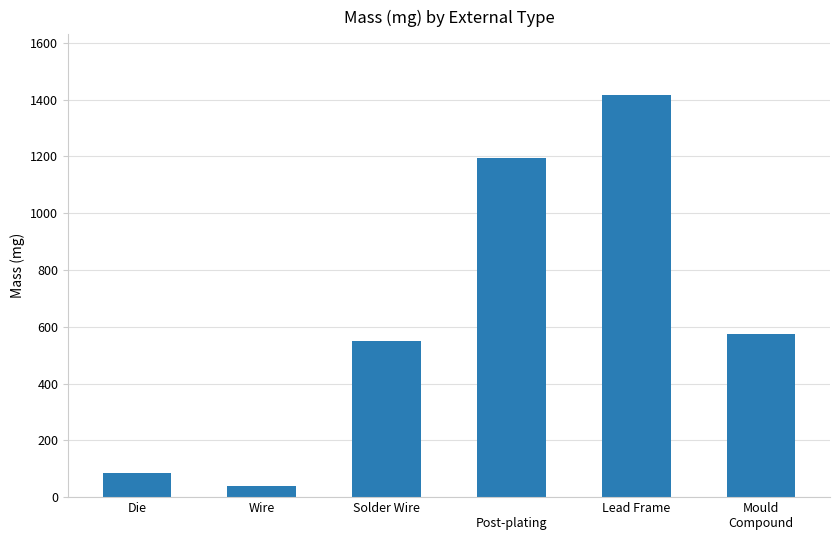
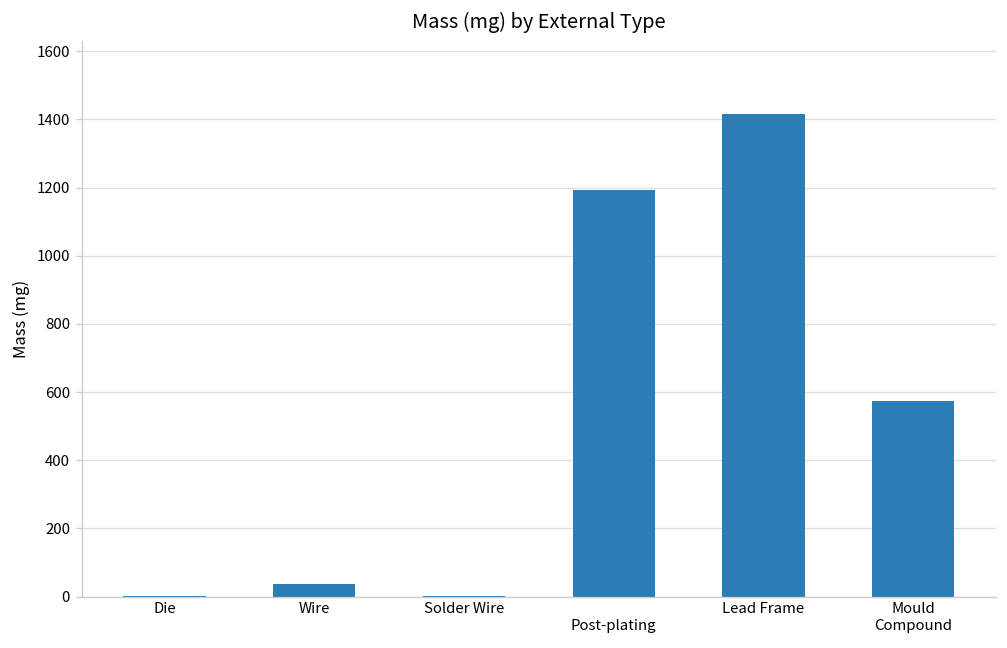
  {
-   "Die": 80,
+   "Die": 0,
    "Wire": 40,
-   "Solder Wire": 550,
+   "Solder Wire": 0,
    "Post-plating": 1190,
    "Lead Frame": 1420,
    "Mould Compound": 580
  }
